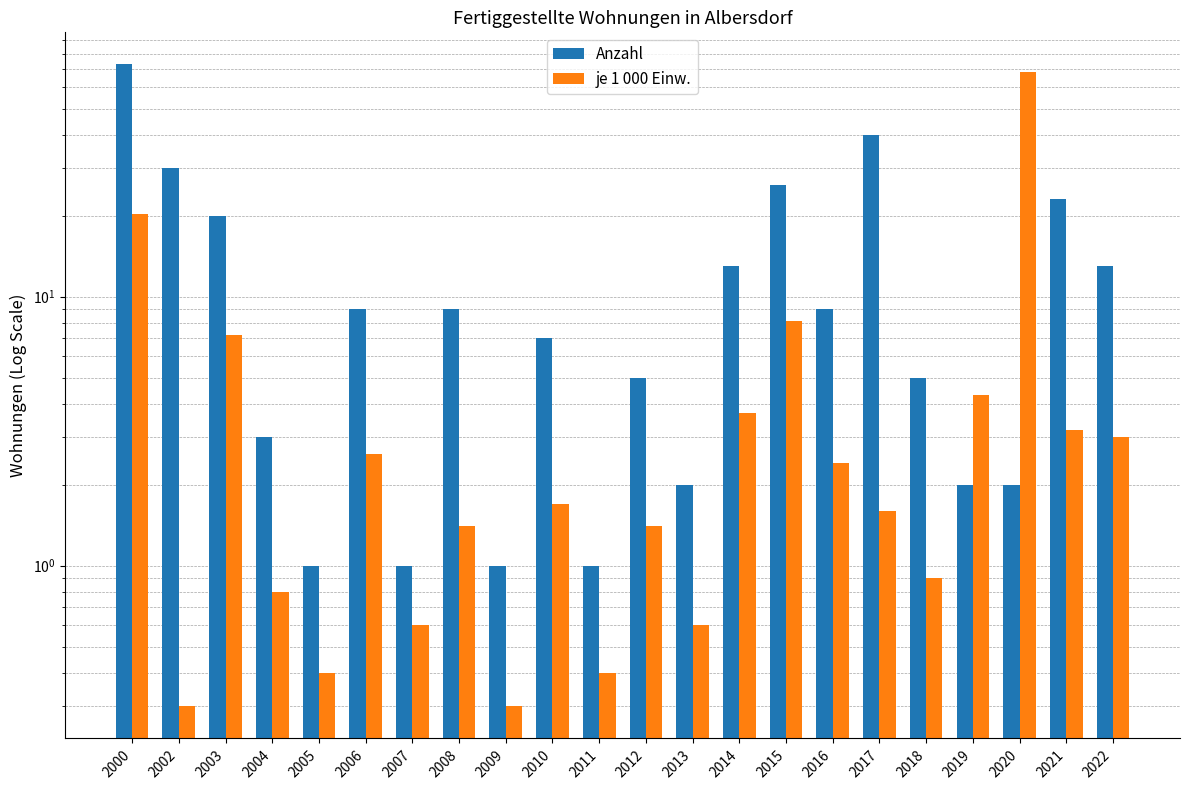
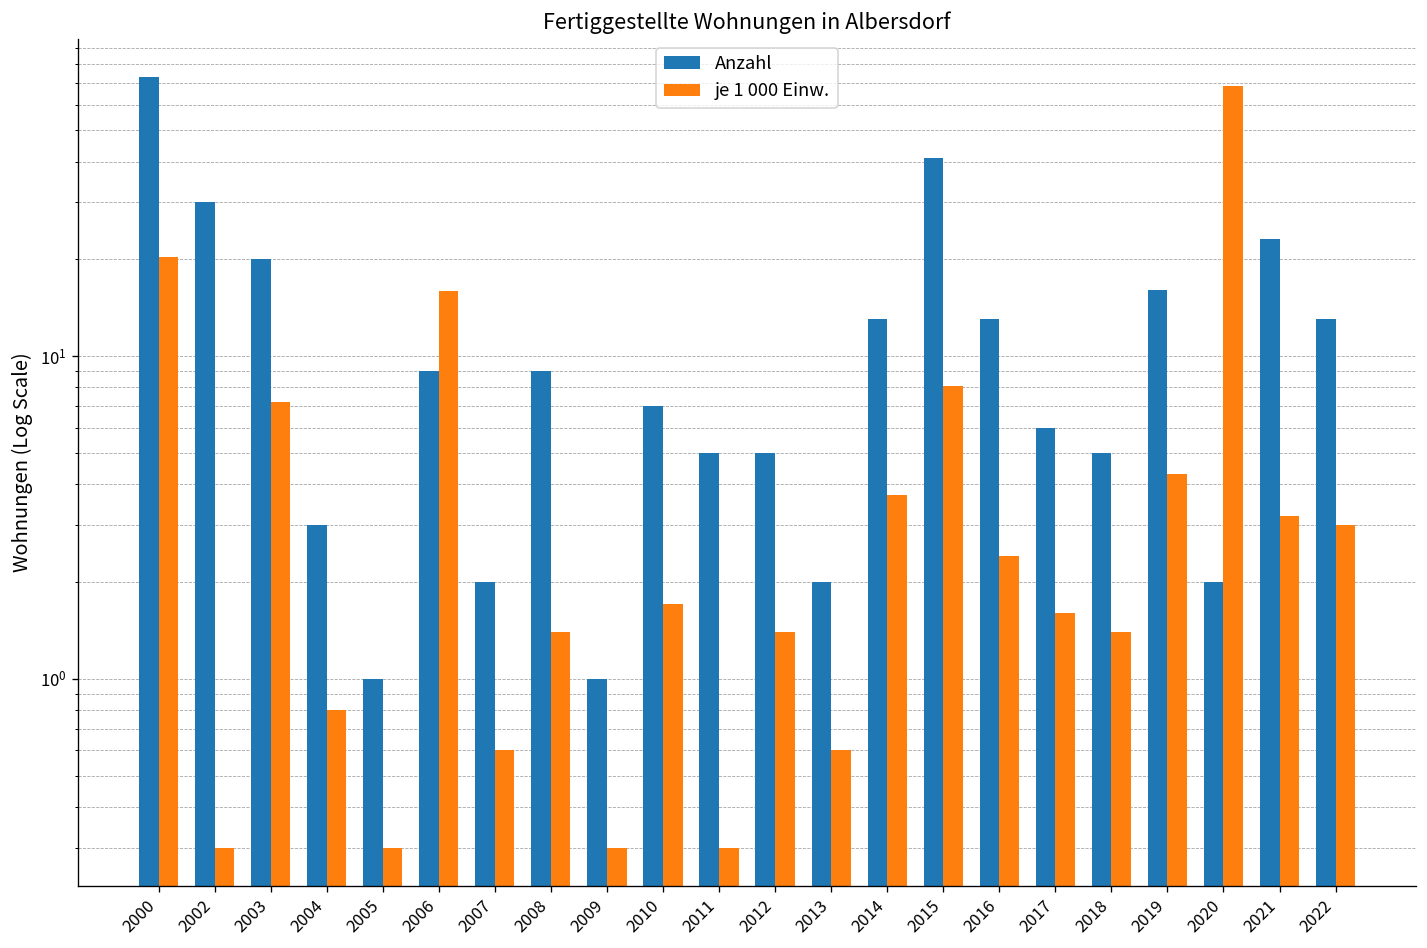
  {
    "Anzahl": {
      "2000": 73,
      "2002": 30,
      "2003": 20,
      "2004": 3,
      "2005": 1,
      "2006": 9,
-     "2007": 1,
+     "2007": 2,
      "2008": 9,
      "2009": 1,
      "2010": 7,
-     "2011": 1,
+     "2011": 5,
      "2012": 5,
      "2013": 2,
      "2014": 13,
-     "2015": 26,
-     "2016": 9,
-     "2017": 40,
+     "2015": 41,
+     "2016": 13,
+     "2017": 6,
      "2018": 5,
-     "2019": 2,
+     "2019": 16,
      "2020": 2,
      "2021": 23,
      "2022": 13
    },
    "je 1 000 Einw.": {
      "2000": 20,
      "2002": 0.3,
      "2003": 7.2,
      "2004": 0.8,
-     "2005": 0.4,
-     "2006": 2.6,
+     "2005": 0.3,
+     "2006": 16,
      "2007": 0.6,
      "2008": 1.4,
      "2009": 0.3,
      "2010": 1.7,
-     "2011": 0.4,
+     "2011": 0.3,
      "2012": 1.4,
      "2013": 0.6,
      "2014": 3.7,
      "2015": 8.1,
      "2016": 2.4,
      "2017": 1.6,
-     "2018": 0.9,
+     "2018": 1.4,
      "2019": 4.3,
      "2020": 69,
      "2021": 3.2,
      "2022": 3.0
    }
  }
